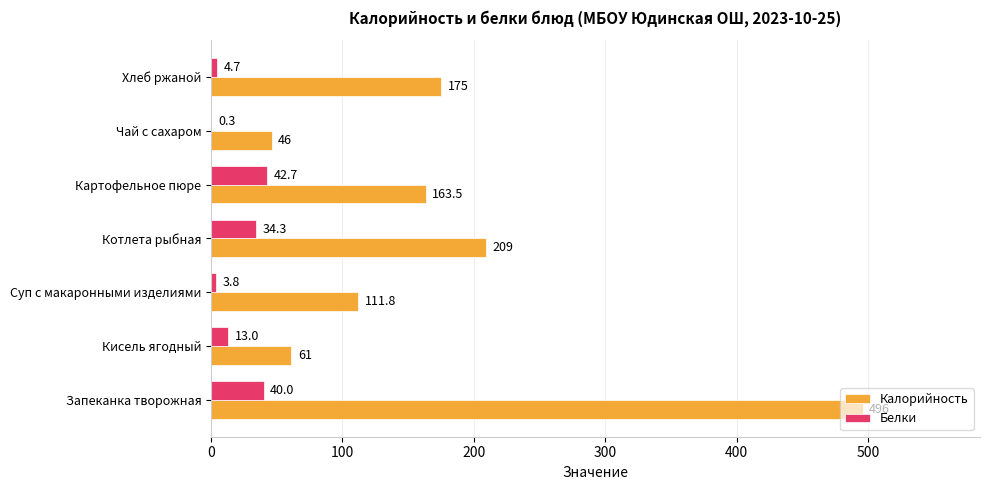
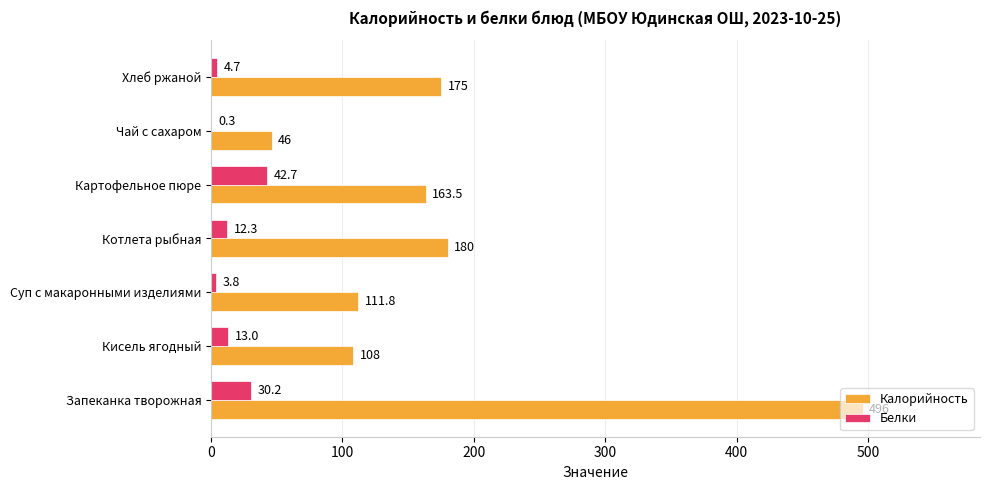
  {
    "Калорийность": {
      "Хлеб ржаной": 175,
      "Чай с сахаром": 46,
      "Картофельное пюре": 163.5,
-     "Котлета рыбная": 209,
+     "Котлета рыбная": 180,
      "Суп с макаронными изделиями": 111.8,
-     "Кисель ягодный": 61
+     "Кисель ягодный": 108
    },
    "Белки": {
      "Хлеб ржаной": 4.7,
      "Чай с сахаром": 0.3,
      "Картофельное пюре": 42.7,
-     "Котлета рыбная": 34.3,
+     "Котлета рыбная": 12.3,
      "Суп с макаронными изделиями": 3.8,
      "Кисель ягодный": 13.0,
-     "Запеканка творожная": 40.0
+     "Запеканка творожная": 30.2
    }
  }
